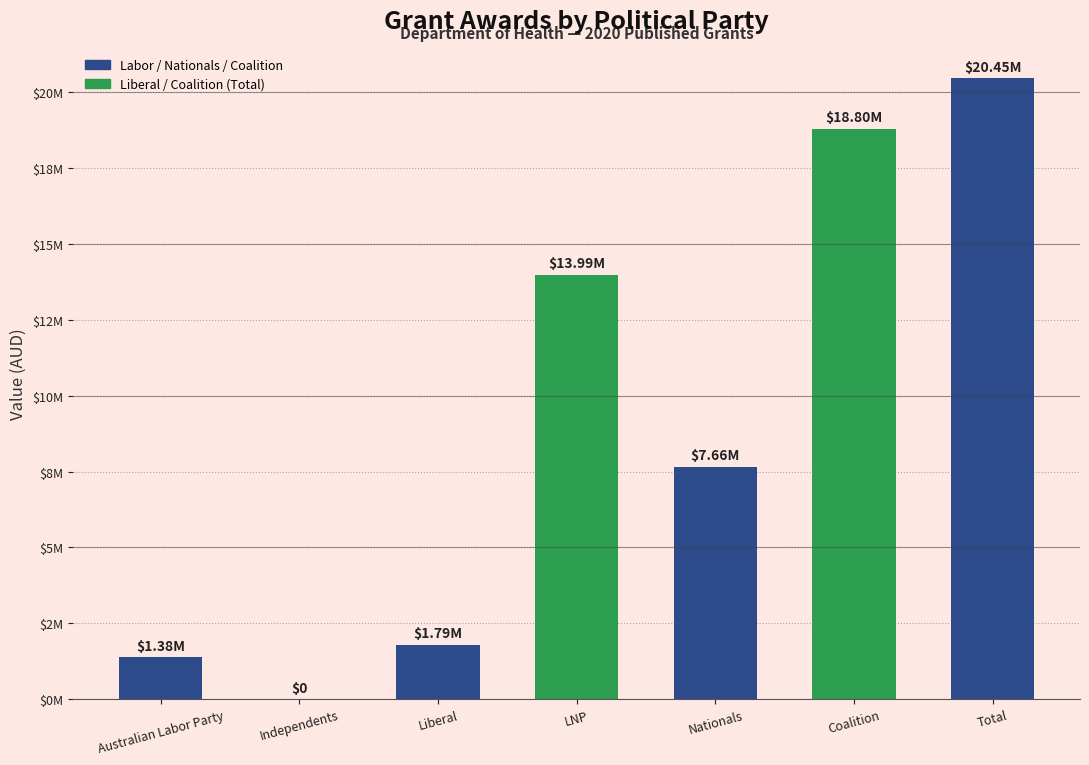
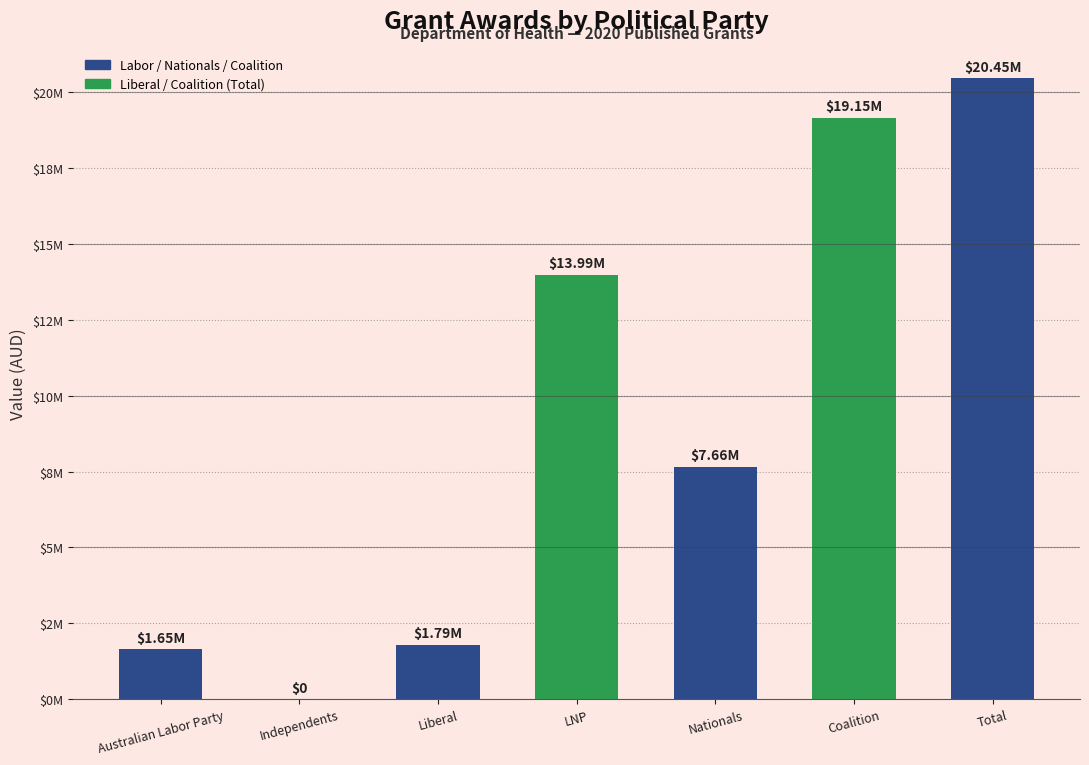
  {
-   "Australian Labor Party": "$1.38M",
+   "Australian Labor Party": "$1.65M",
    "Independents": "$0",
    "Liberal": "$1.79M",
    "LNP": "$13.99M",
    "Nationals": "$7.66M",
-   "Coalition": "$18.80M",
+   "Coalition": "$19.15M",
    "Total": "$20.45M"
  }
